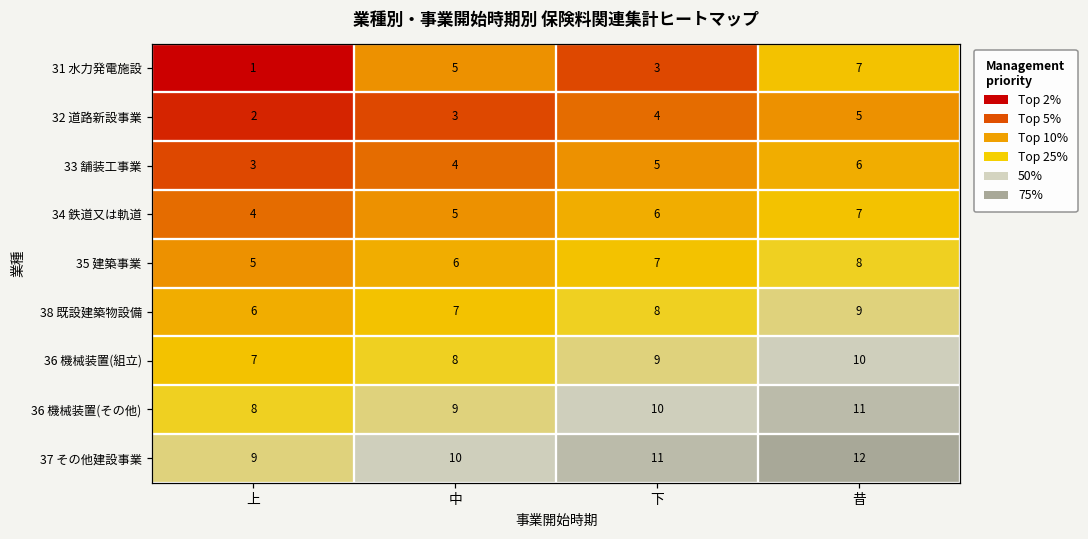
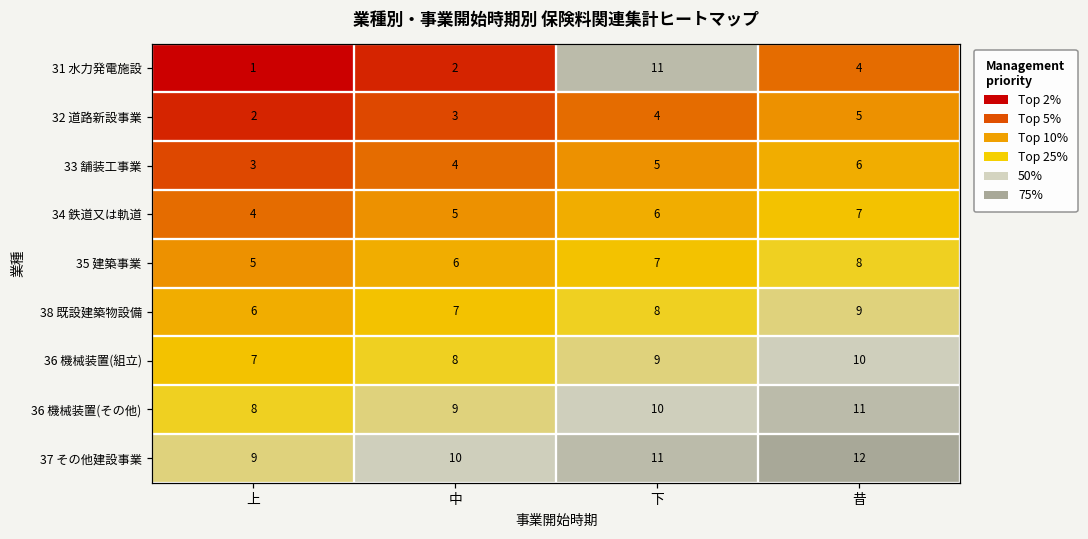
  {
    "31 水力発電施設": {
      "上": 1,
-     "中": 5,
-     "下": 3,
-     "昔": 7
+     "中": 2,
+     "下": 11,
+     "昔": 4
    },
    "32 道路新設事業": {
      "上": 2,
      "中": 3,
      "下": 4,
      "昔": 5
    },
    "33 舗装工事業": {
      "上": 3,
      "中": 4,
      "下": 5,
      "昔": 6
    },
    "34 鉄道又は軌道": {
      "上": 4,
      "中": 5,
      "下": 6,
      "昔": 7
    },
    "35 建築事業": {
      "上": 5,
      "中": 6,
      "下": 7,
      "昔": 8
    },
    "38 既設建築物設備": {
      "上": 6,
      "中": 7,
      "下": 8,
      "昔": 9
    },
    "36 機械装置(組立)": {
      "上": 7,
      "中": 8,
      "下": 9,
      "昔": 10
    },
    "36 機械装置(その他)": {
      "上": 8,
      "中": 9,
      "下": 10,
      "昔": 11
    },
    "37 その他建設事業": {
      "上": 9,
      "中": 10,
      "下": 11,
      "昔": 12
    }
  }
